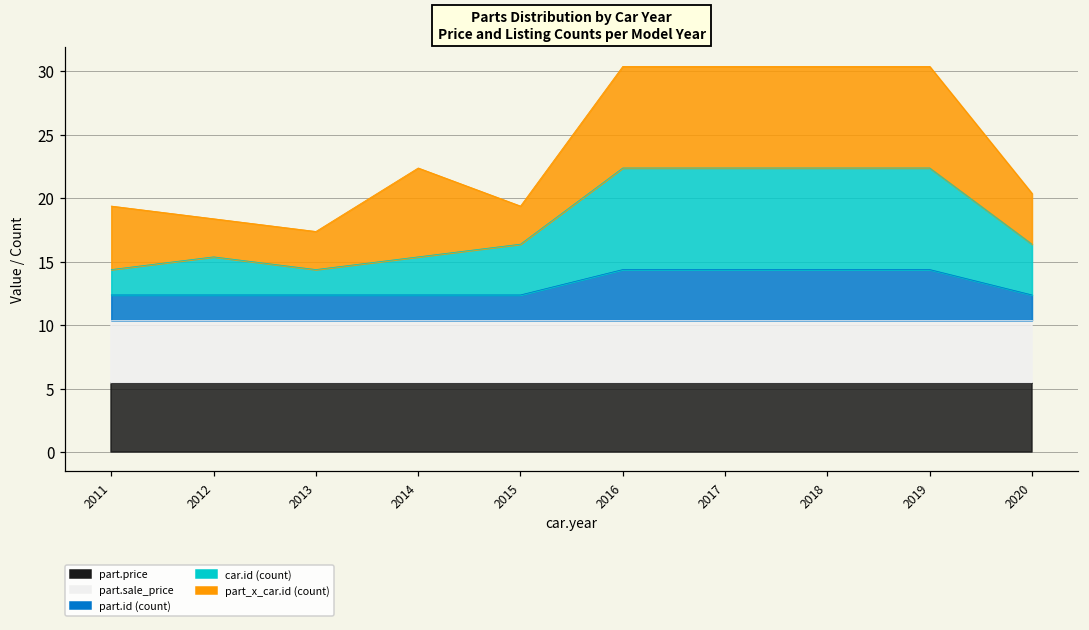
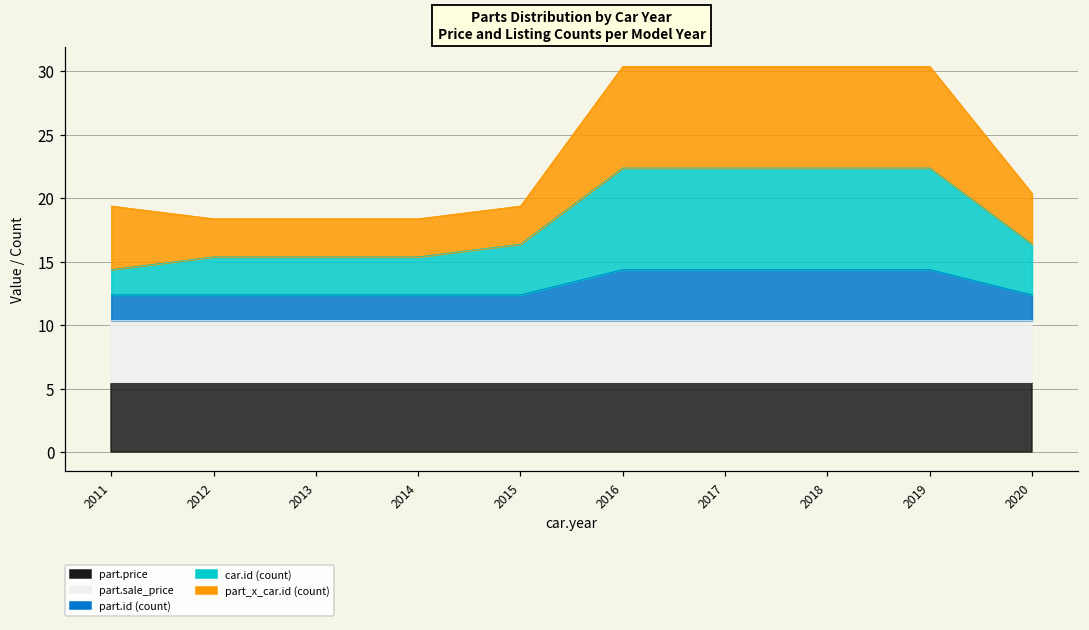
  {
    "part.price": {
      "2011": 5.5,
      "2012": 5.5,
      "2013": 5.5,
      "2014": 5.5,
      "2015": 5.5,
      "2016": 5.5,
      "2017": 5.5,
      "2018": 5.5,
      "2019": 5.5,
      "2020": 5.5
    },
    "part.sale_price": {
      "2011": 5,
      "2012": 5,
      "2013": 5,
      "2014": 5,
      "2015": 5,
      "2016": 5,
      "2017": 5,
      "2018": 5,
      "2019": 5,
      "2020": 5
    },
    "part.id (count)": {
      "2011": 2,
      "2012": 2,
      "2013": 2,
      "2014": 2,
      "2015": 2,
      "2016": 4,
      "2017": 4,
      "2018": 4,
      "2019": 4,
      "2020": 2
    },
    "car.id (count)": {
      "2011": 2,
      "2012": 3,
-     "2013": 2,
+     "2013": 3,
      "2014": 3,
      "2015": 4,
      "2016": 8,
      "2017": 8,
      "2018": 8,
      "2019": 8,
      "2020": 4
    },
    "part_x_car.id (count)": {
      "2011": 5,
      "2012": 3,
      "2013": 3,
-     "2014": 7,
+     "2014": 3,
      "2015": 3,
      "2016": 8,
      "2017": 8,
      "2018": 8,
      "2019": 8,
      "2020": 4
    }
  }
